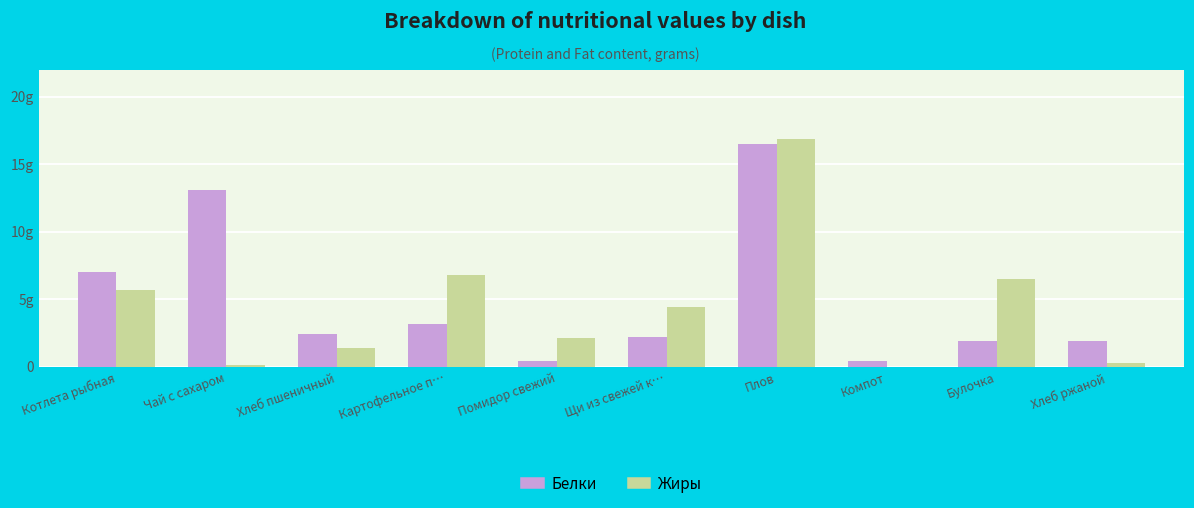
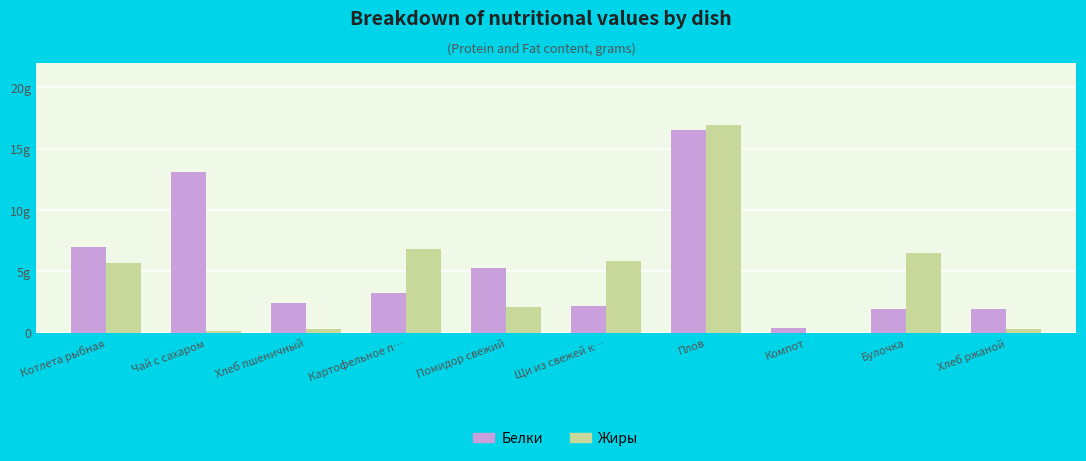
  {
    "Белки": {
      "Котлета рыбная": "7.0g",
      "Чай с сахаром": "13.1g",
      "Хлеб пшеничный": "2.4g",
      "Картофельное п…": "3.2g",
-     "Помидор свежий": "0.4g",
+     "Помидор свежий": "5.3g",
      "Щи из свежей к…": "2.2g",
      "Плов": "16.5g",
      "Компот": "0.4g",
      "Булочка": "1.9g",
      "Хлеб ржаной": "1.9g"
    },
    "Жиры": {
      "Котлета рыбная": "5.7g",
-     "Хлеб пшеничный": "1.4g",
+     "Хлеб пшеничный": "0.3g",
      "Картофельное п…": "6.8g",
      "Помидор свежий": "2.1g",
-     "Щи из свежей к…": "4.4g",
+     "Щи из свежей к…": "5.8g",
      "Плов": "16.9g",
      "Компот": "0.0g",
      "Булочка": "6.5g",
      "Хлеб ржаной": "0.3g"
    }
  }
